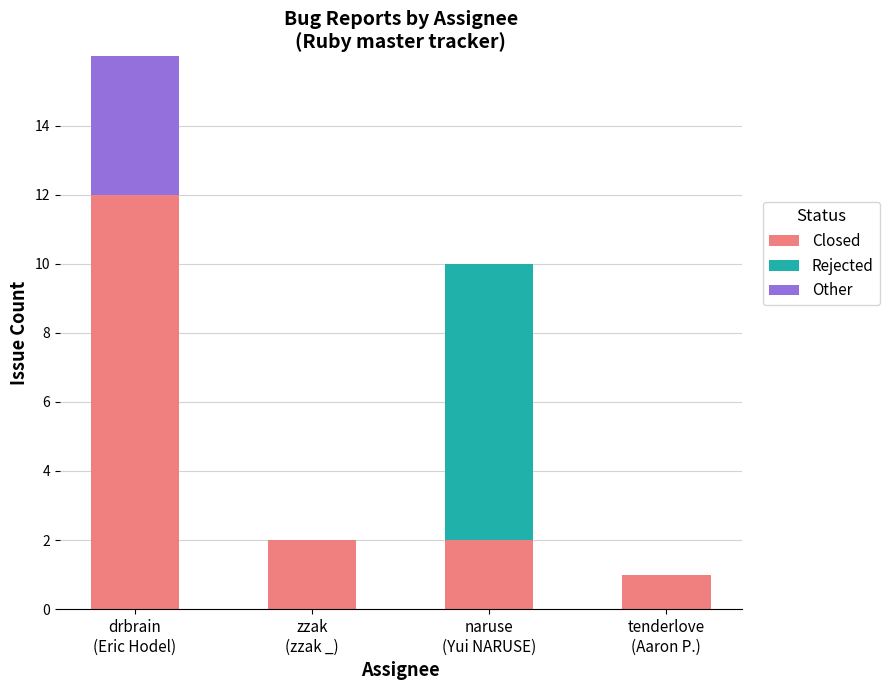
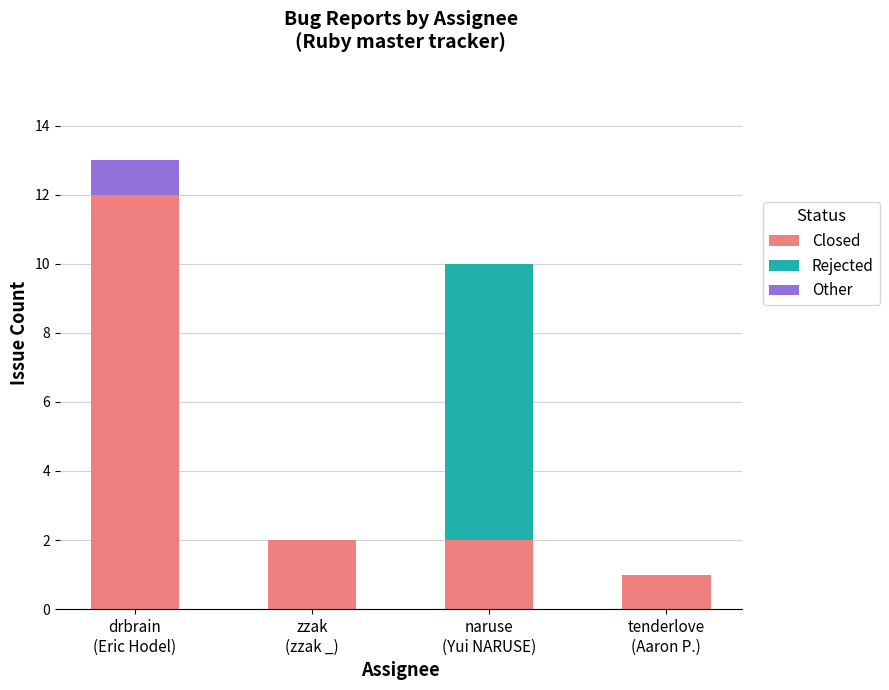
  {
    "Closed": {
      "drbrain (Eric Hodel)": 12,
      "zzak (zzak _)": 2,
      "naruse (Yui NARUSE)": 2,
      "tenderlove (Aaron P.)": 1
    },
    "Rejected": {
      "drbrain (Eric Hodel)": 0,
      "zzak (zzak _)": 0,
      "naruse (Yui NARUSE)": 8,
      "tenderlove (Aaron P.)": 0
    },
    "Other": {
-     "drbrain (Eric Hodel)": 4,
+     "drbrain (Eric Hodel)": 1,
      "zzak (zzak _)": 0,
      "naruse (Yui NARUSE)": 0,
      "tenderlove (Aaron P.)": 0
    }
  }
